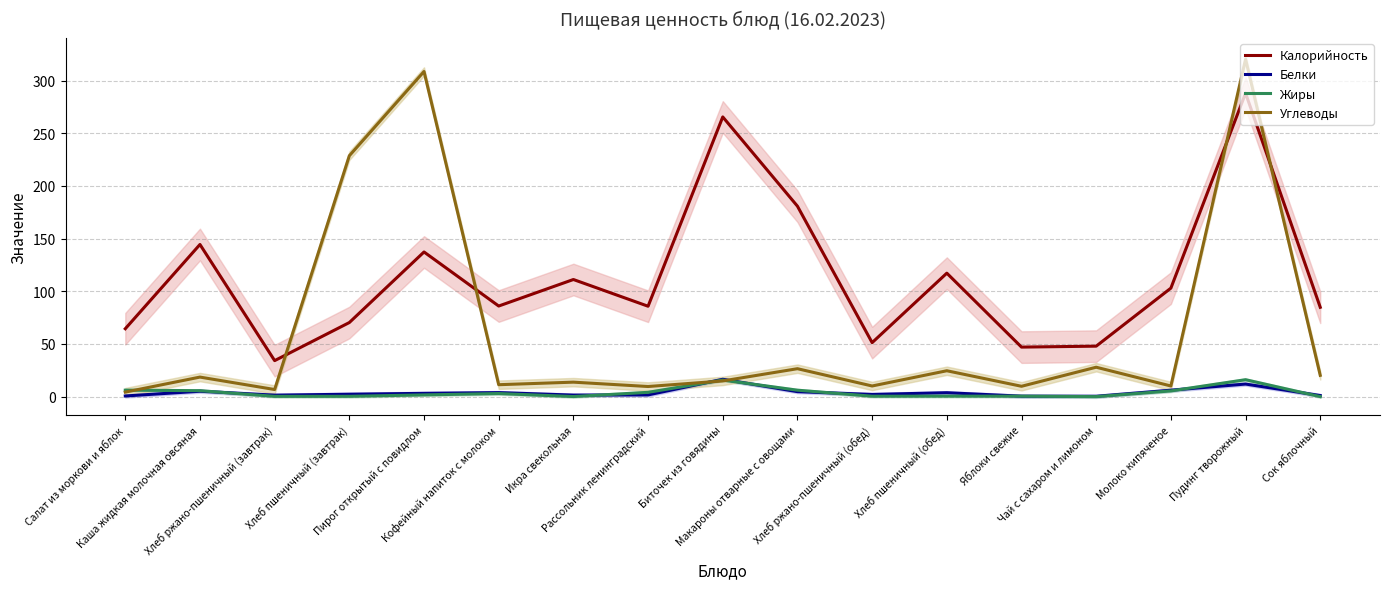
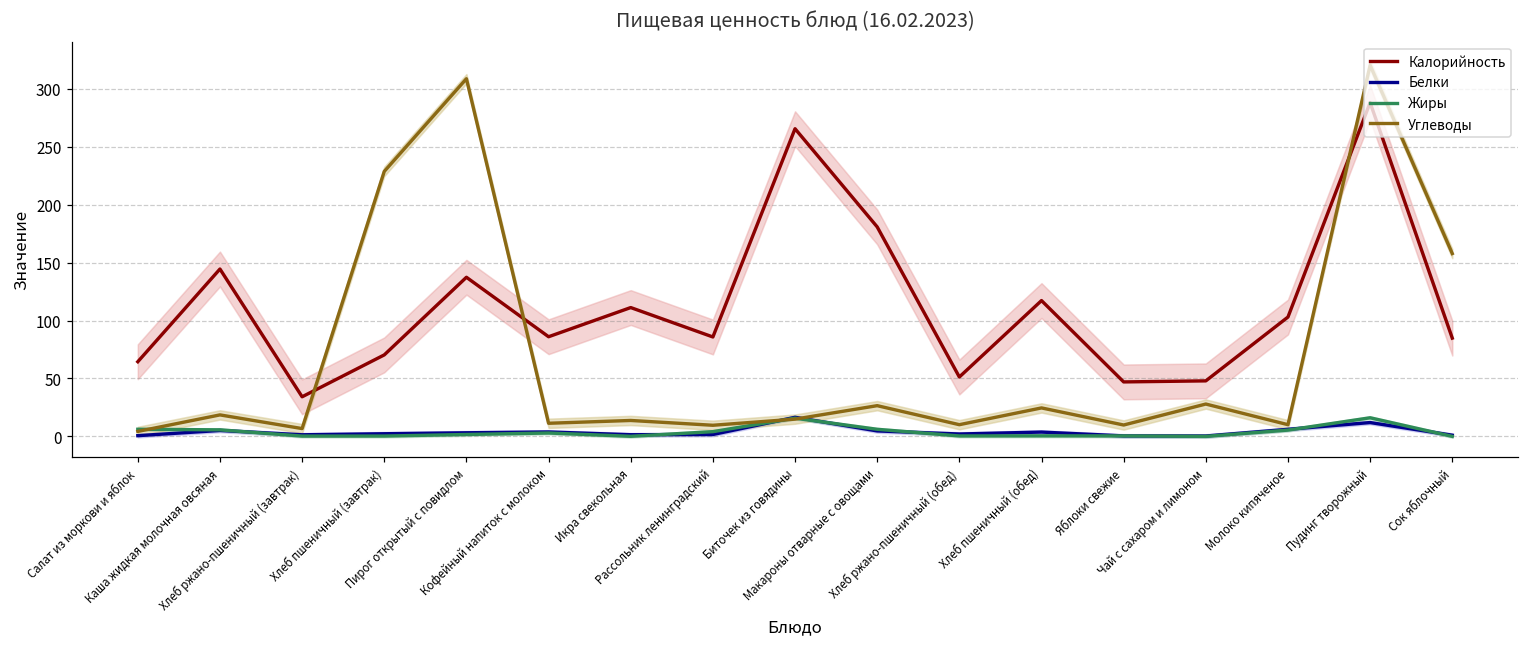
  {
    "Калорийность": {
      "Салат из моркови и яблок": 64,
      "Каша жидкая молочная овсяная": 144,
      "Хлеб ржано-пшеничный (завтрак)": 34,
      "Хлеб пшеничный (завтрак)": 70,
      "Пирог открытый с повидлом": 137,
      "Кофейный напиток с молоком": 86,
      "Икра свекольная": 111,
      "Рассольник ленинградский": 86,
      "Биточек из говядины": 266,
      "Макароны отварные с овощами": 181,
      "Хлеб ржано-пшеничный (обед)": 51,
      "Хлеб пшеничный (обед)": 117,
      "Яблоки свежие": 47,
      "Чай с сахаром и лимоном": 48,
      "Молоко кипяченое": 103,
      "Сок яблочный": 85
    },
    "Углеводы": {
      "Каша жидкая молочная овсяная": 19,
      "Хлеб ржано-пшеничный (завтрак)": 7,
      "Хлеб пшеничный (завтрак)": 229,
      "Пирог открытый с повидлом": 309,
      "Кофейный напиток с молоком": 11,
      "Икра свекольная": 14,
      "Рассольник ленинградский": 10,
      "Макароны отварные с овощами": 27,
      "Хлеб ржано-пшеничный (обед)": 10,
      "Хлеб пшеничный (обед)": 25,
      "Яблоки свежие": 10,
      "Чай с сахаром и лимоном": 28,
      "Молоко кипяченое": 10,
-     "Сок яблочный": 20
+     "Сок яблочный": 158
    }
  }
